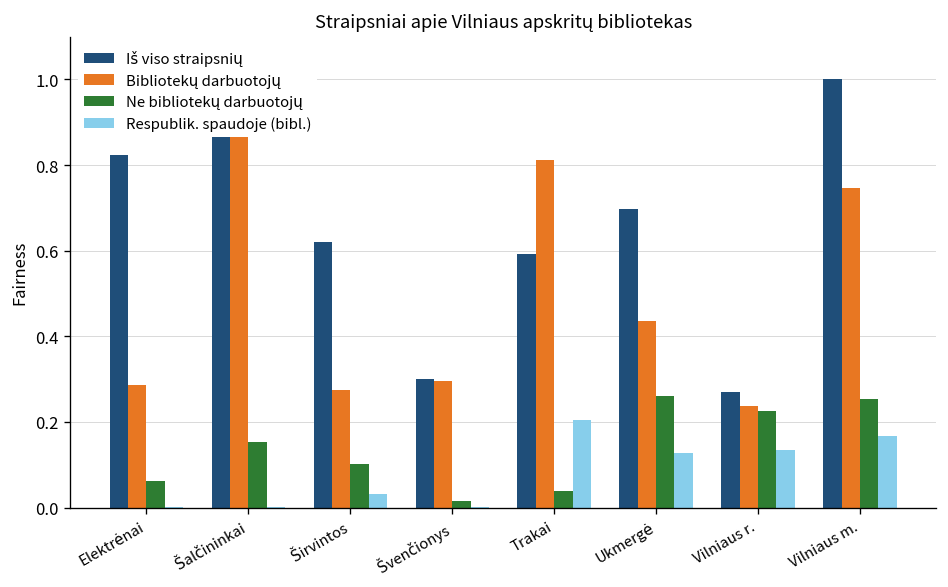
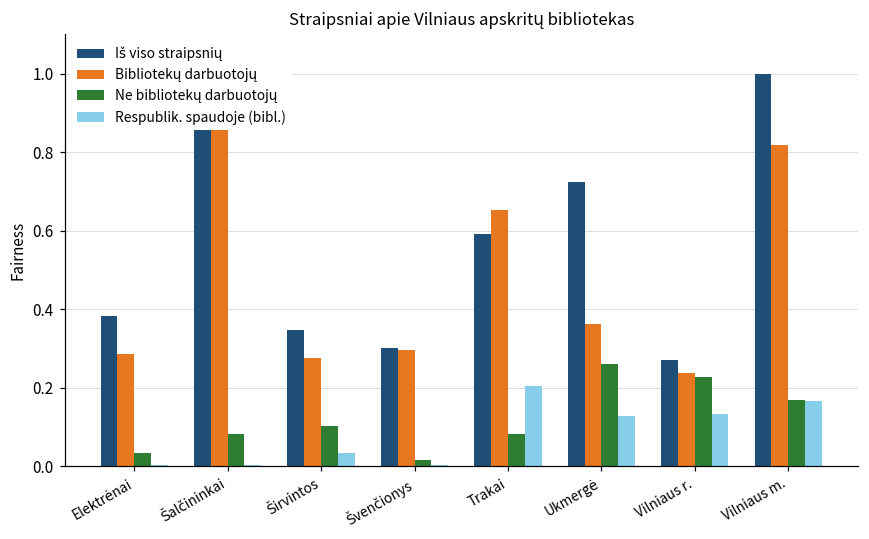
  {
    "Iš viso straipsnių": {
-     "Elektrėnai": 0.82,
-     "Širvintos": 0.62,
+     "Elektrėnai": 0.38,
+     "Širvintos": 0.35,
      "Švenčionys": 0.30,
      "Trakai": 0.59,
-     "Ukmergė": 0.70,
+     "Ukmergė": 0.72,
      "Vilniaus r.": 0.27,
      "Vilniaus m.": 1.00
    },
    "Bibliotekų darbuotojų": {
      "Elektrėnai": 0.29,
      "Širvintos": 0.27,
      "Švenčionys": 0.30,
-     "Trakai": 0.81,
-     "Ukmergė": 0.44,
+     "Trakai": 0.65,
+     "Ukmergė": 0.36,
      "Vilniaus r.": 0.24,
-     "Vilniaus m.": 0.75
+     "Vilniaus m.": 0.82
    },
    "Ne bibliotekų darbuotojų": {
-     "Elektrėnai": 0.06,
-     "Šalčininkai": 0.15,
+     "Elektrėnai": 0.03,
+     "Šalčininkai": 0.08,
      "Širvintos": 0.10,
      "Švenčionys": 0.02,
-     "Trakai": 0.04,
+     "Trakai": 0.08,
      "Ukmergė": 0.26,
      "Vilniaus r.": 0.23,
-     "Vilniaus m.": 0.25
+     "Vilniaus m.": 0.17
    },
    "Respublik. spaudoje (bibl.)": {
      "Širvintos": 0.03,
      "Trakai": 0.21,
      "Ukmergė": 0.13,
      "Vilniaus r.": 0.13,
      "Vilniaus m.": 0.17
    }
  }
